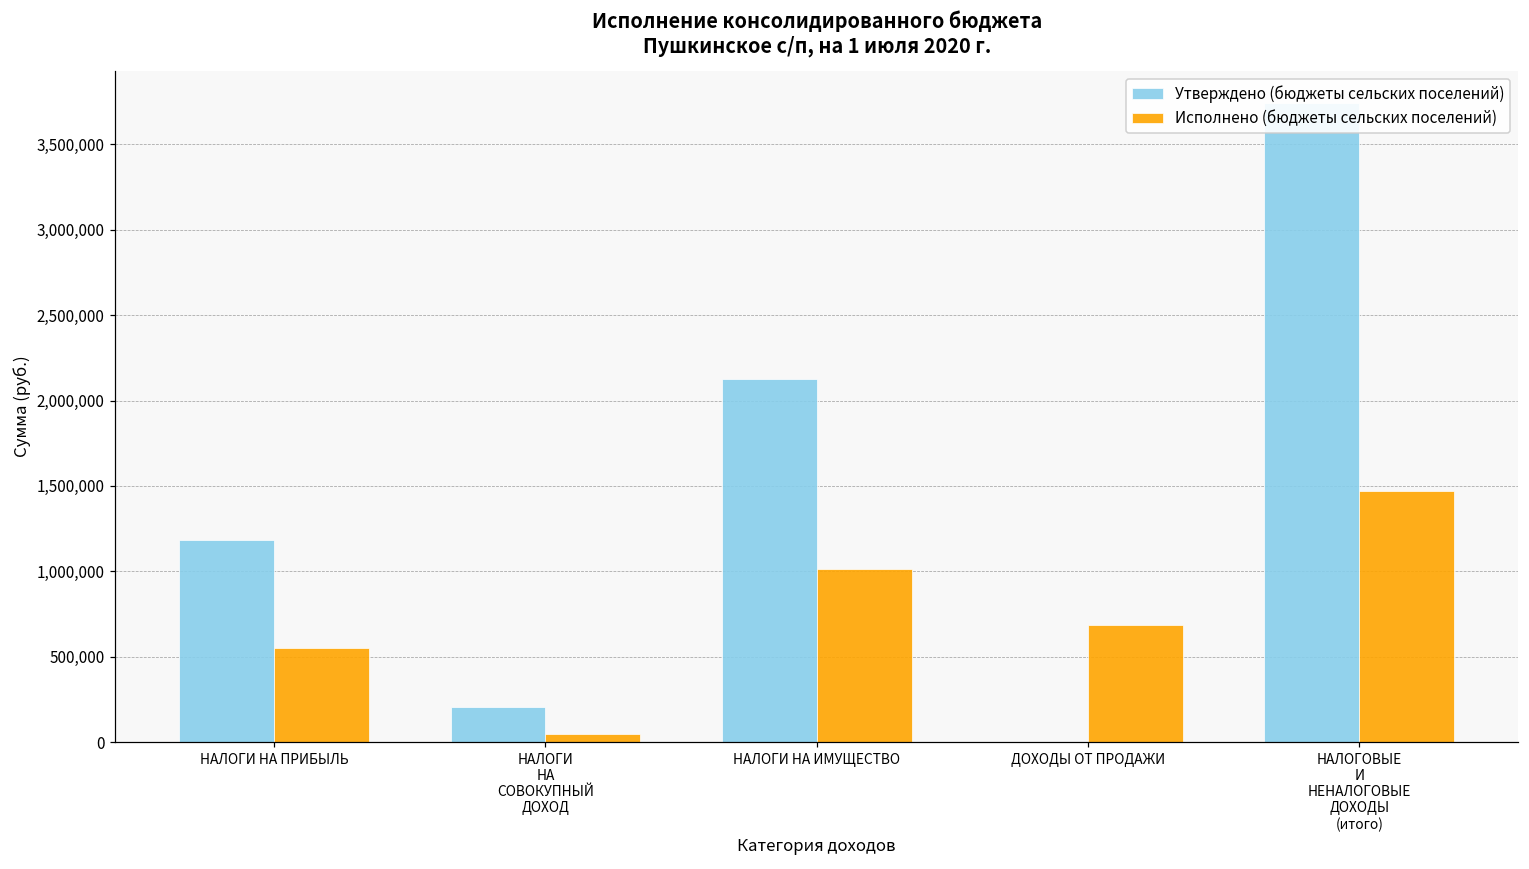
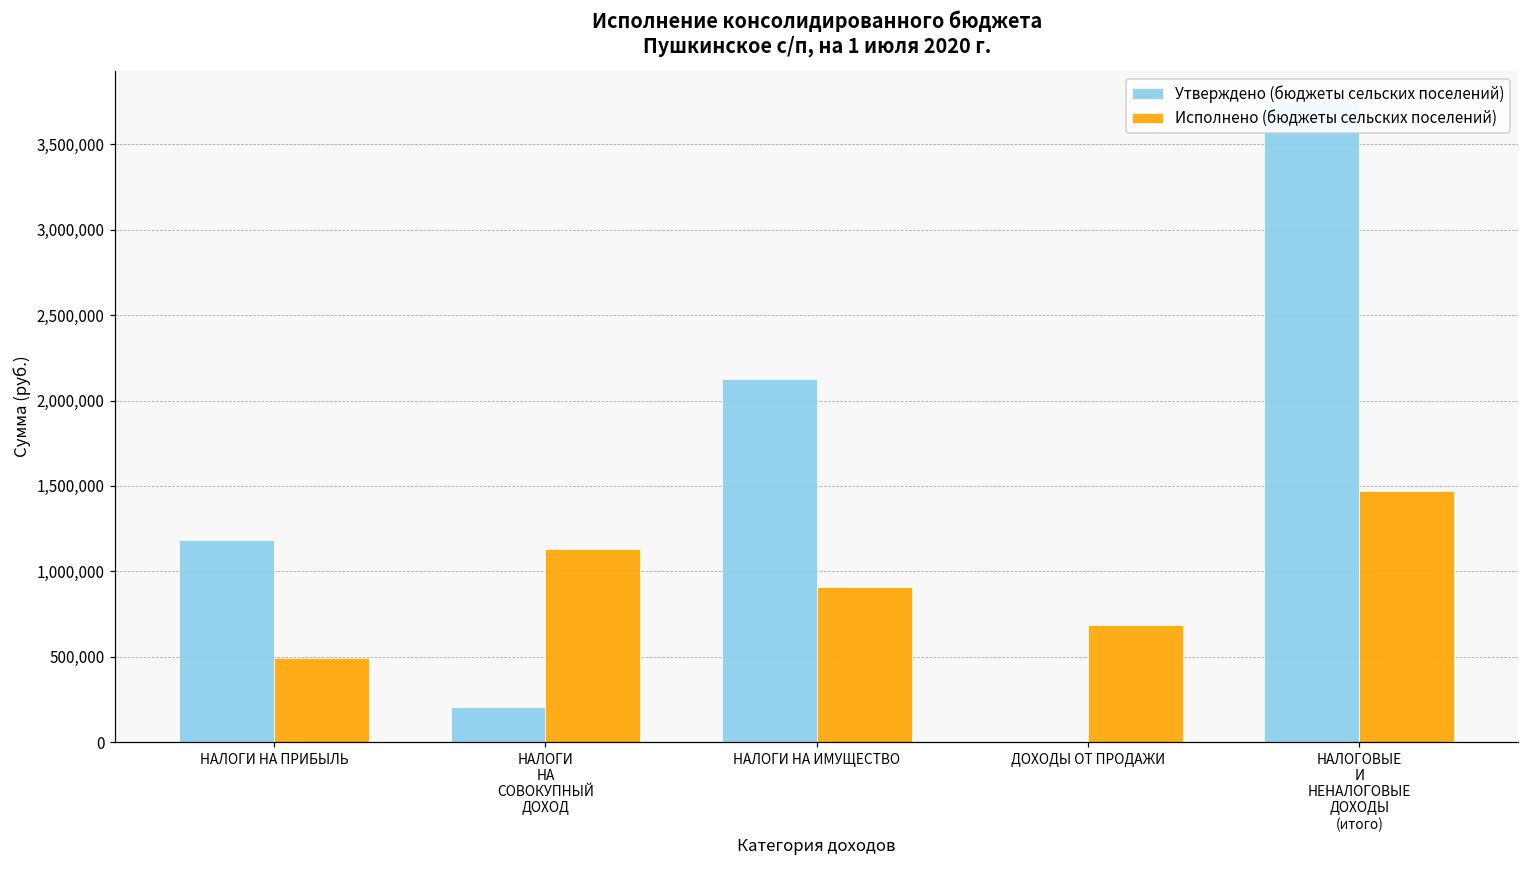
  {
    "Утверждено (бюджеты сельских поселений)": {
      "НАЛОГИ НА ПРИБЫЛЬ": "1,190,000",
      "НАЛОГИ НА СОВОКУПНЫЙ ДОХОД": "210,000",
      "НАЛОГИ НА ИМУЩЕСТВО": "2,120,000",
      "ДОХОДЫ ОТ ПРОДАЖИ": "0"
    },
    "Исполнено (бюджеты сельских поселений)": {
-     "НАЛОГИ НА ПРИБЫЛЬ": "550,000",
-     "НАЛОГИ НА СОВОКУПНЫЙ ДОХОД": "50,000",
-     "НАЛОГИ НА ИМУЩЕСТВО": "1,020,000",
+     "НАЛОГИ НА ПРИБЫЛЬ": "490,000",
+     "НАЛОГИ НА СОВОКУПНЫЙ ДОХОД": "1,130,000",
+     "НАЛОГИ НА ИМУЩЕСТВО": "910,000",
      "ДОХОДЫ ОТ ПРОДАЖИ": "690,000",
      "НАЛОГОВЫЕ И НЕНАЛОГОВЫЕ ДОХОДЫ (итого)": "1,470,000"
    }
  }
